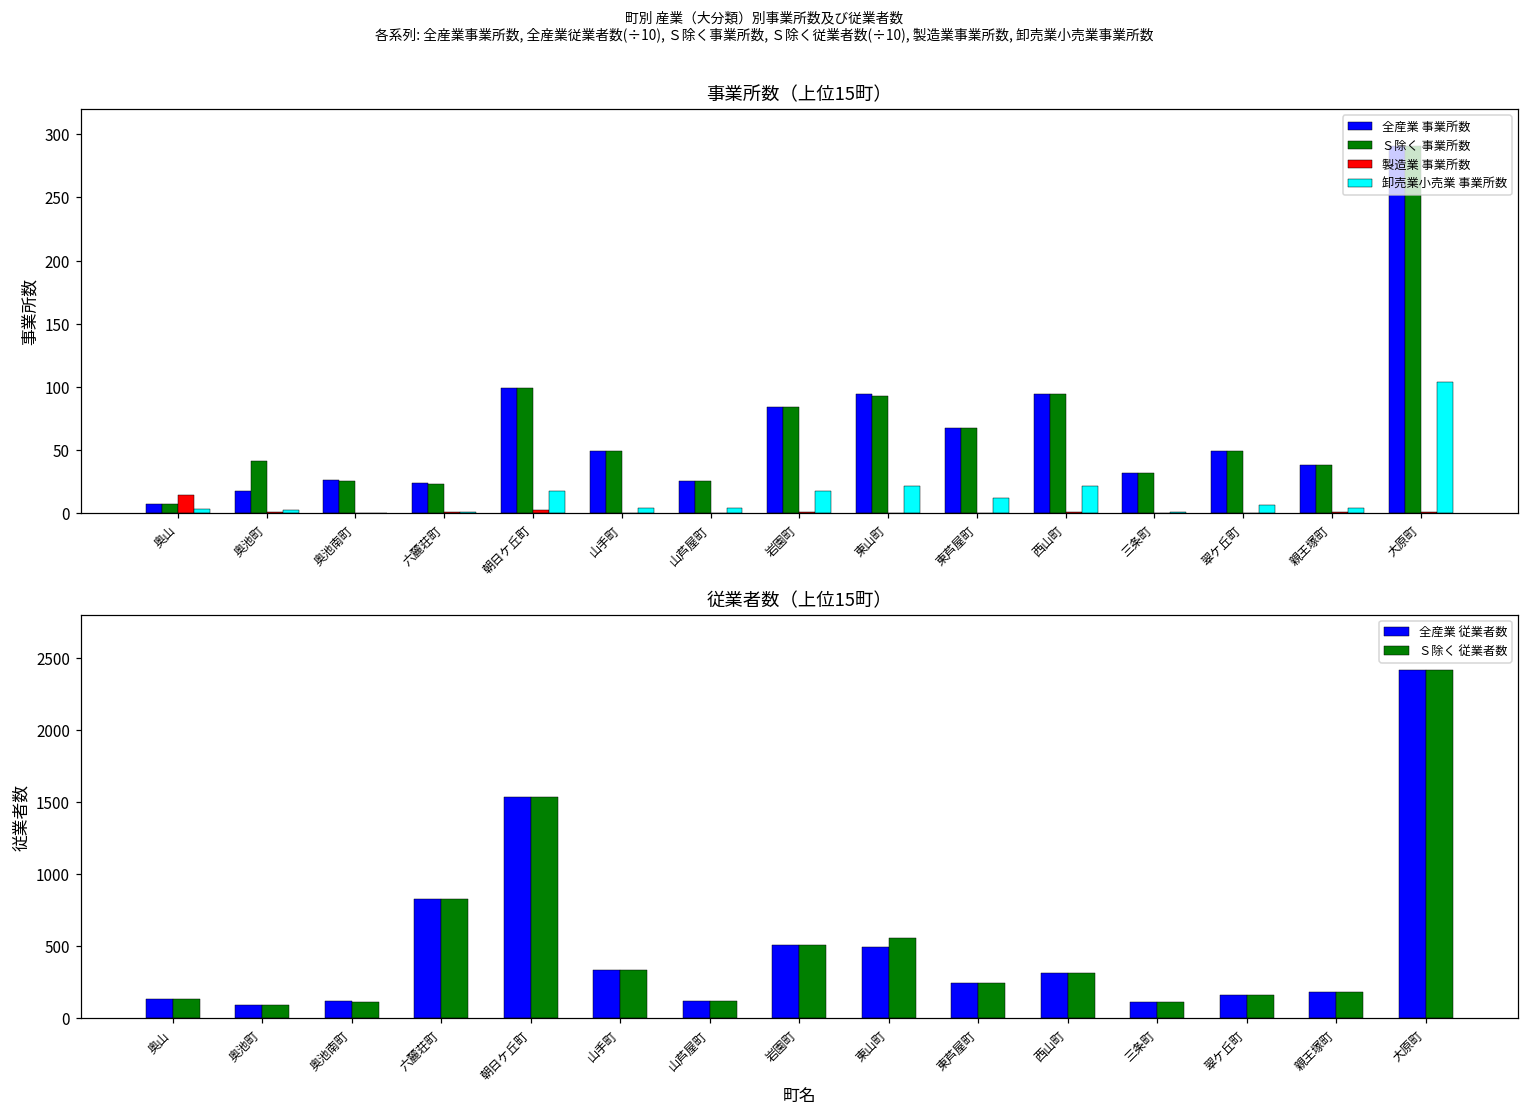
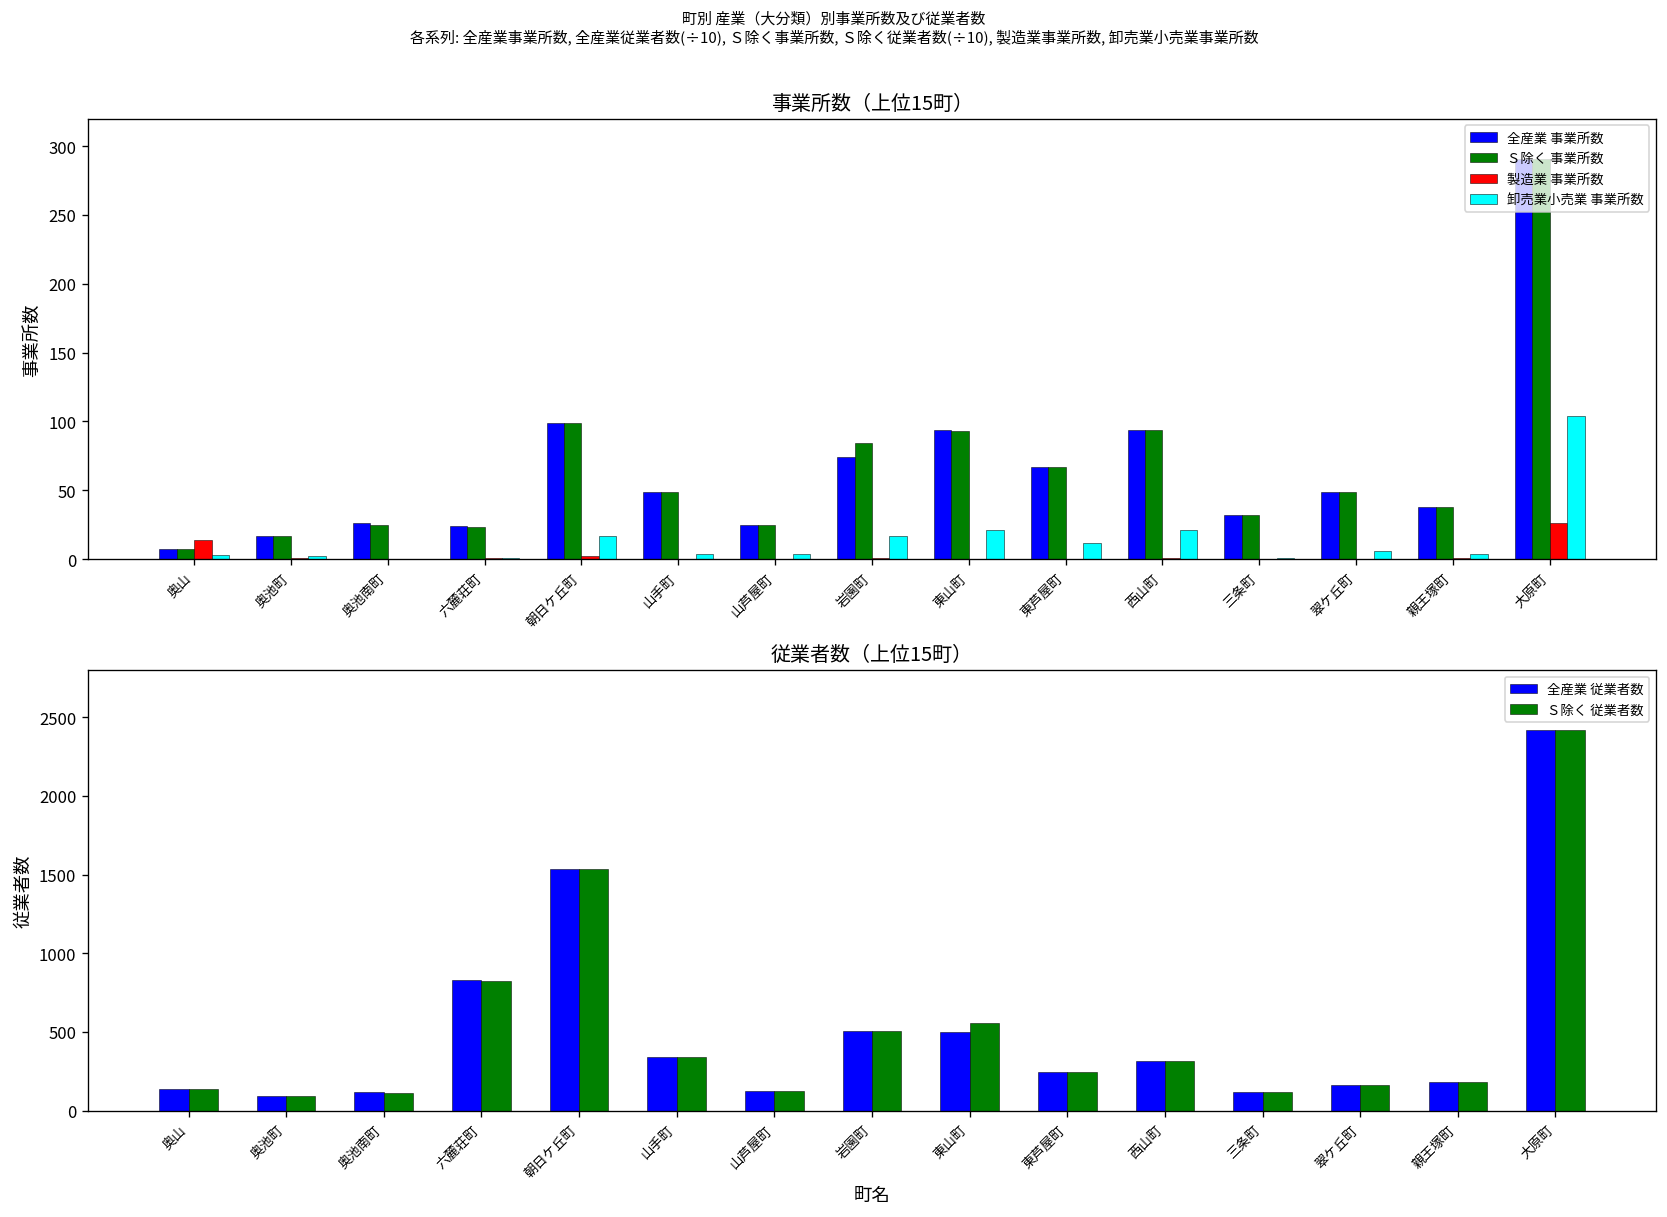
  {
    "事業所数（上位15町）": {
      "全産業 事業所数": {
        "奥山": 7,
        "奥池町": 17,
        "奥池南町": 26,
        "六麓荘町": 24,
        "朝日ケ丘町": 99,
        "山手町": 49,
        "山芦屋町": 25,
-       "岩園町": 84,
+       "岩園町": 74,
        "東山町": 94,
        "東芦屋町": 67,
        "西山町": 94,
        "三条町": 32,
        "翠ケ丘町": 49,
        "親王塚町": 38
      },
      "Ｓ除く 事業所数": {
        "奥山": 7,
-       "奥池町": 41,
+       "奥池町": 17,
        "奥池南町": 25,
        "六麓荘町": 23,
        "朝日ケ丘町": 99,
        "山手町": 49,
        "山芦屋町": 25,
        "岩園町": 84,
        "東山町": 93,
        "東芦屋町": 67,
        "西山町": 94,
        "三条町": 32,
        "翠ケ丘町": 49,
        "親王塚町": 38
      },
      "製造業 事業所数": {
        "奥山": 14,
        "奥池南町": 0,
        "山手町": 0,
        "山芦屋町": 0,
        "東山町": 0,
        "東芦屋町": 0,
        "三条町": 0,
        "翠ケ丘町": 0,
-       "大原町": 1
+       "大原町": 26
      },
      "卸売業小売業 事業所数": {
        "奥山": 3,
        "奥池南町": 0,
        "朝日ケ丘町": 17,
        "山手町": 4,
        "山芦屋町": 4,
        "岩園町": 17,
        "東山町": 21,
        "東芦屋町": 12,
        "西山町": 21,
        "翠ケ丘町": 6,
        "親王塚町": 4,
        "大原町": 104
      }
    },
    "従業者数（上位15町）": {
      "全産業 従業者数": {
        "奥山": 140,
        "奥池町": 90,
        "奥池南町": 120,
        "六麓荘町": 830,
        "朝日ケ丘町": 1530,
        "山手町": 340,
        "山芦屋町": 120,
        "岩園町": 510,
        "東山町": 500,
        "東芦屋町": 250,
        "西山町": 320,
        "三条町": 120,
        "翠ケ丘町": 170,
        "親王塚町": 180,
        "大原町": 2420
      },
      "Ｓ除く 従業者数": {
        "奥山": 140,
        "奥池町": 90,
        "奥池南町": 110,
        "六麓荘町": 830,
        "朝日ケ丘町": 1530,
        "山手町": 340,
        "山芦屋町": 120,
        "岩園町": 510,
        "東山町": 560,
        "東芦屋町": 250,
        "西山町": 320,
        "三条町": 120,
        "翠ケ丘町": 170,
        "親王塚町": 180,
        "大原町": 2420
      }
    }
  }
